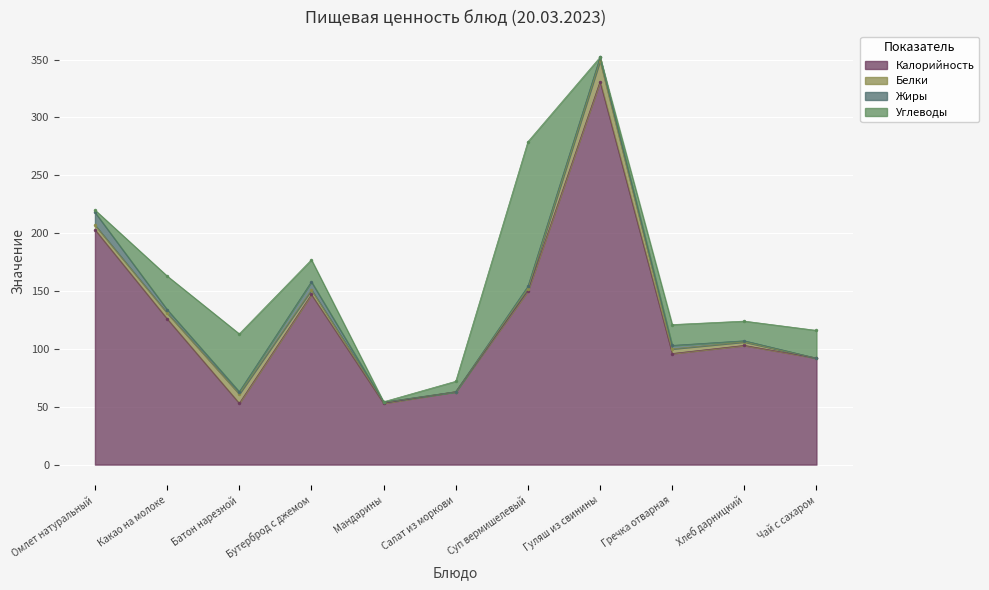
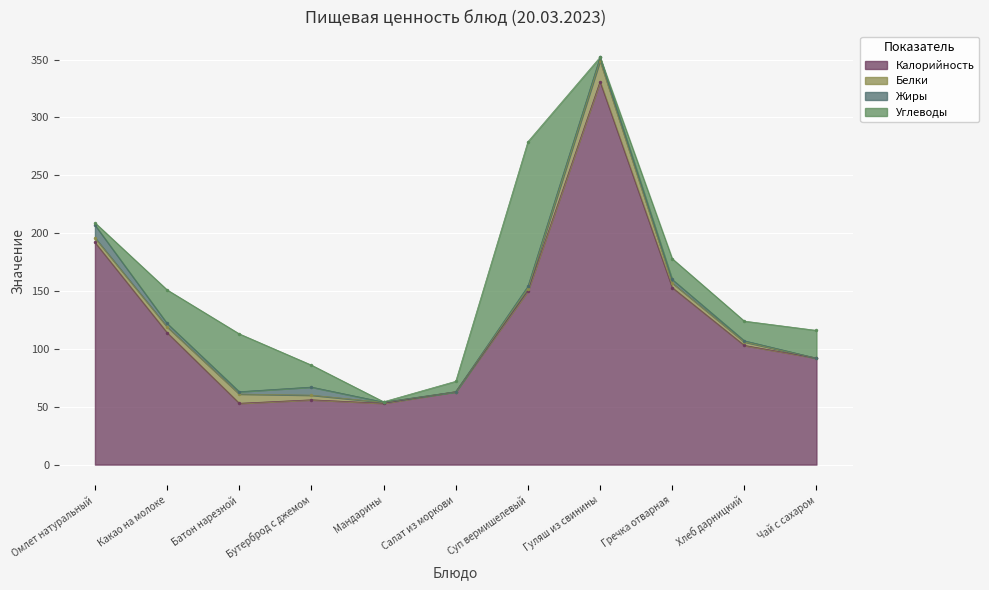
  {
    "Калорийность": {
-     "Омлет натуральный": 203,
-     "Какао на молоке": 126,
+     "Омлет натуральный": 192,
+     "Какао на молоке": 114,
      "Батон нарезной": 53,
-     "Бутерброд с джемом": 147,
+     "Бутерброд с джемом": 56,
      "Гуляш из свинины": 331,
-     "Гречка отварная": 96,
+     "Гречка отварная": 153,
      "Хлеб дарницкий": 103
    }
  }
